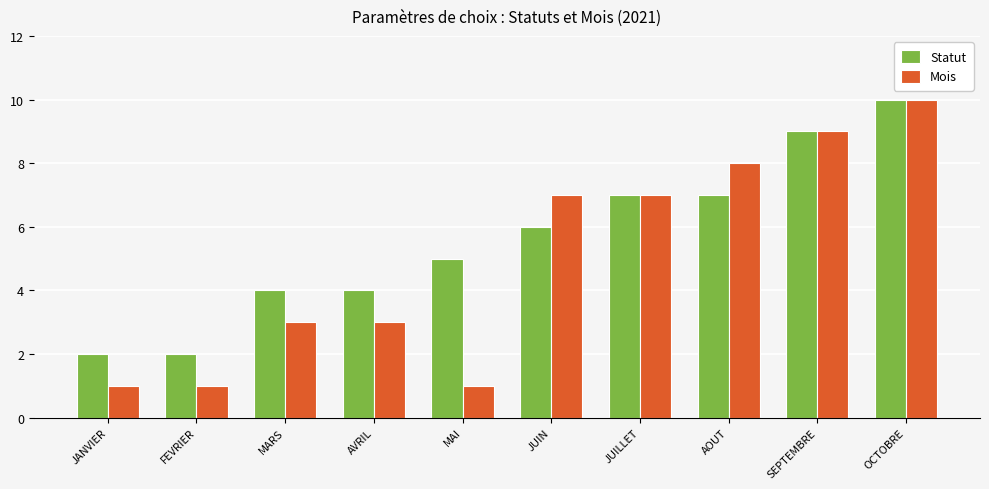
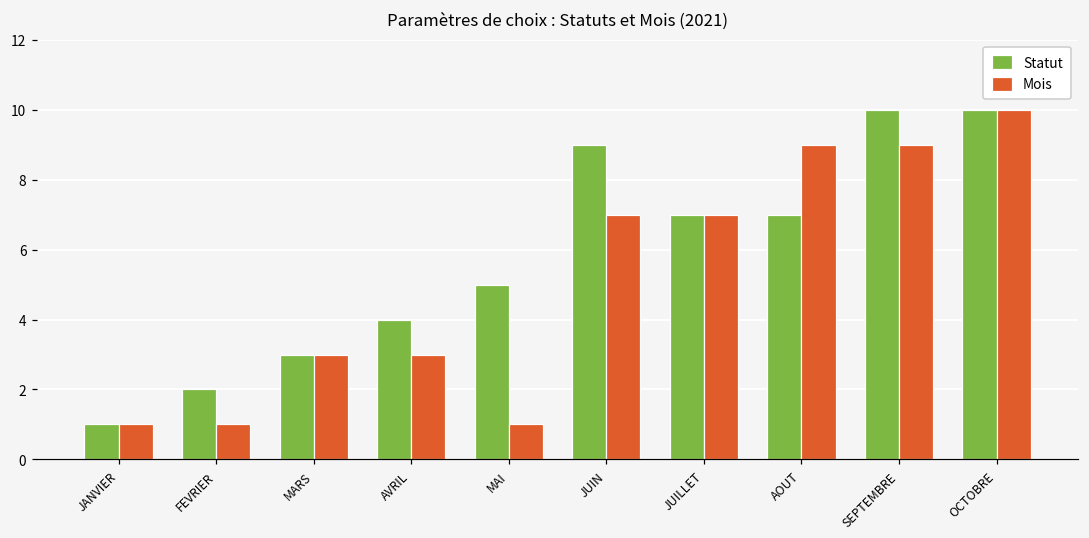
  {
    "Statut": {
-     "JANVIER": 2,
+     "JANVIER": 1,
      "FEVRIER": 2,
-     "MARS": 4,
+     "MARS": 3,
      "AVRIL": 4,
      "MAI": 5,
-     "JUIN": 6,
+     "JUIN": 9,
      "JUILLET": 7,
      "AOUT": 7,
-     "SEPTEMBRE": 9,
+     "SEPTEMBRE": 10,
      "OCTOBRE": 10
    },
    "Mois": {
      "JANVIER": 1,
      "FEVRIER": 1,
      "MARS": 3,
      "AVRIL": 3,
      "MAI": 1,
      "JUIN": 7,
      "JUILLET": 7,
-     "AOUT": 8,
+     "AOUT": 9,
      "SEPTEMBRE": 9,
      "OCTOBRE": 10
    }
  }
